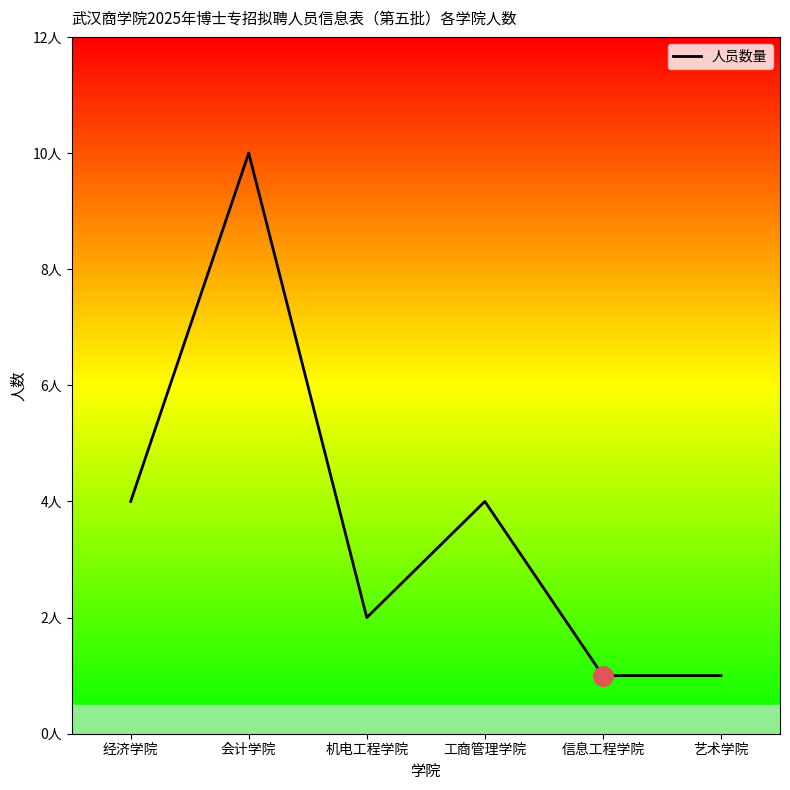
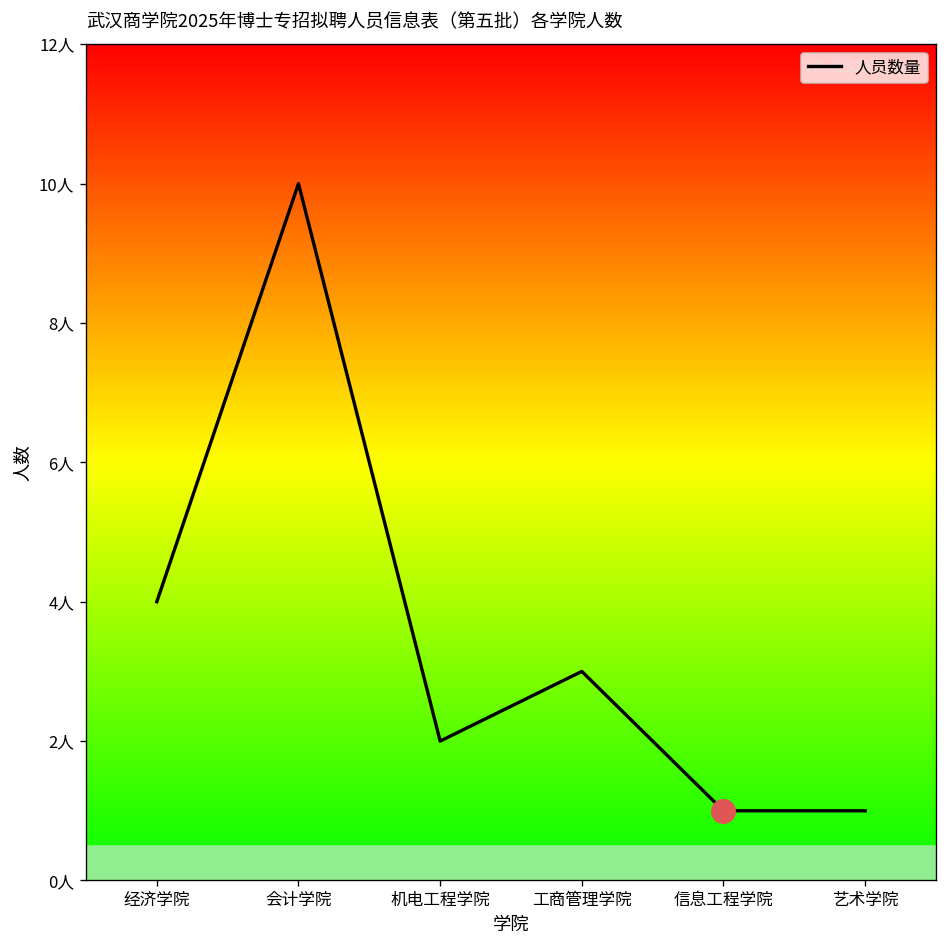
  {
    "人员数量": {
      "经济学院": "4人",
      "会计学院": "10人",
      "机电工程学院": "2人",
-     "工商管理学院": "4人",
+     "工商管理学院": "3人",
      "艺术学院": "1人"
    }
  }
